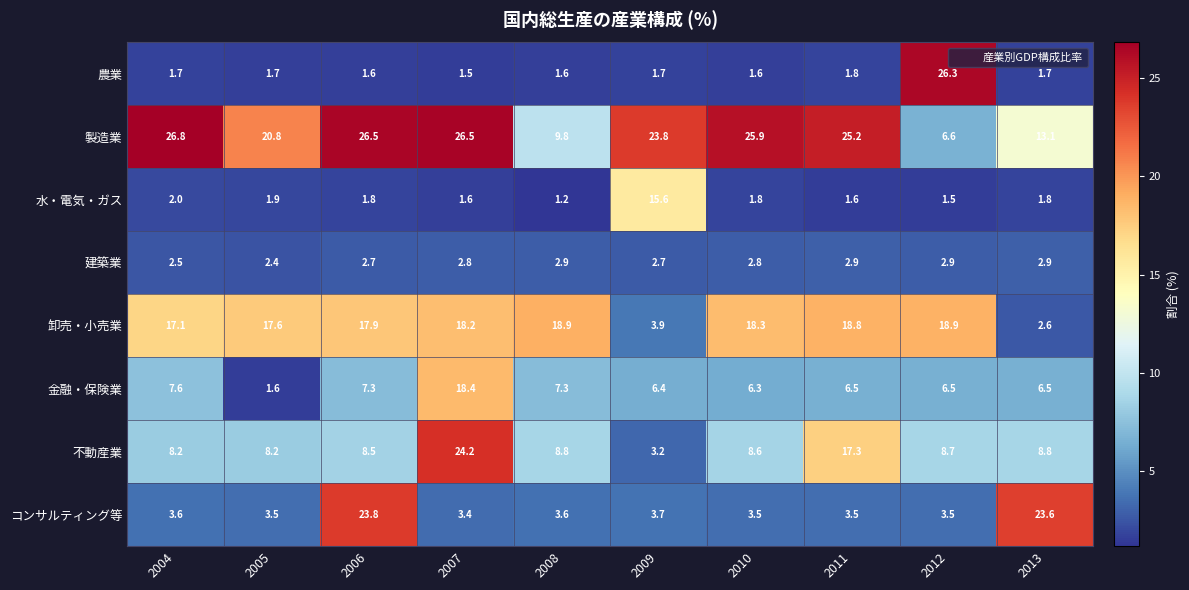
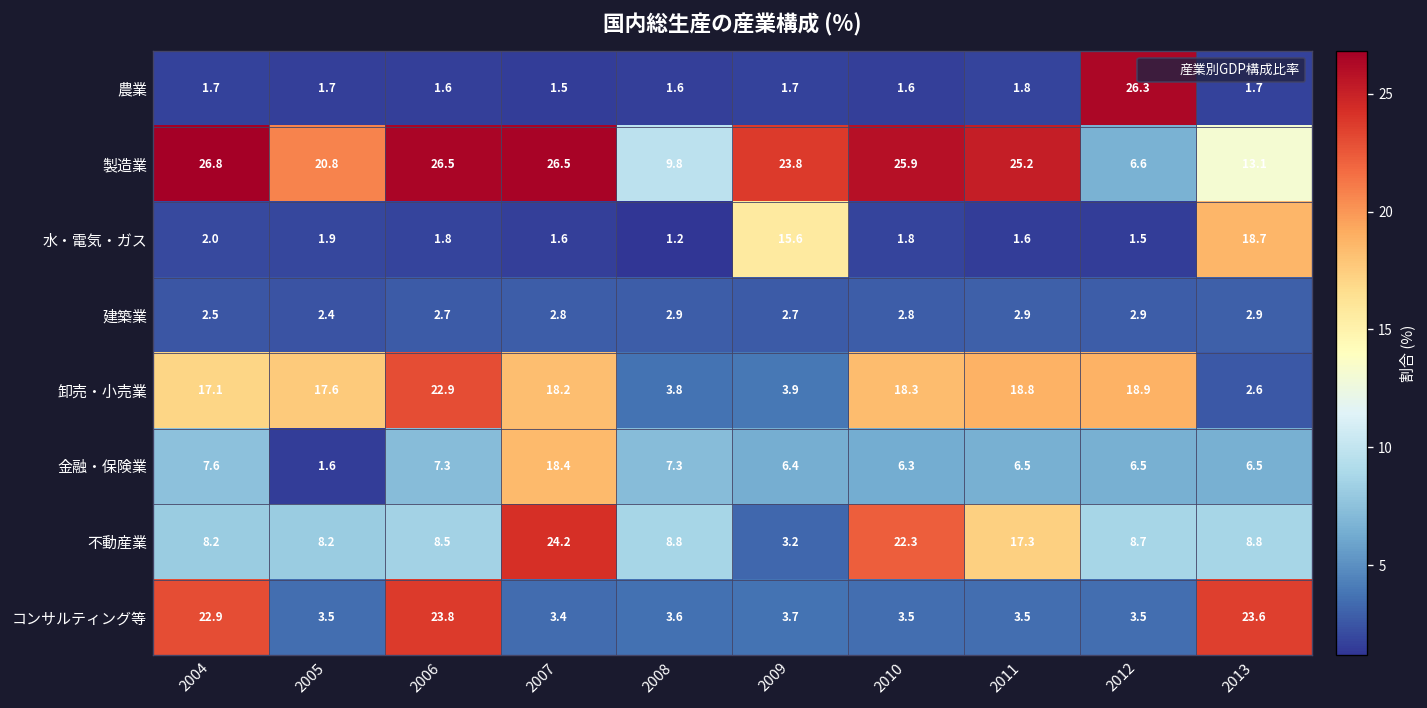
  {
    "農業": {
      "2004": 1.7,
      "2005": 1.7,
      "2006": 1.6,
      "2007": 1.5,
      "2008": 1.6,
      "2009": 1.7,
      "2010": 1.6,
      "2011": 1.8,
      "2012": 26.3,
      "2013": 1.7
    },
    "製造業": {
      "2004": 26.8,
      "2005": 20.8,
      "2006": 26.5,
      "2007": 26.5,
      "2008": 9.8,
      "2009": 23.8,
      "2010": 25.9,
      "2011": 25.2,
      "2012": 6.6
    },
    "水・電気・ガス": {
      "2004": 2.0,
      "2005": 1.9,
      "2006": 1.8,
      "2007": 1.6,
      "2008": 1.2,
      "2009": 15.6,
      "2010": 1.8,
      "2011": 1.6,
      "2012": 1.5,
-     "2013": 1.8
+     "2013": 18.7
    },
    "建築業": {
      "2004": 2.5,
      "2005": 2.4,
      "2006": 2.7,
      "2007": 2.8,
      "2008": 2.9,
      "2009": 2.7,
      "2010": 2.8,
      "2011": 2.9,
      "2012": 2.9,
      "2013": 2.9
    },
    "卸売・小売業": {
      "2004": 17.1,
      "2005": 17.6,
-     "2006": 17.9,
+     "2006": 22.9,
      "2007": 18.2,
-     "2008": 18.9,
+     "2008": 3.8,
      "2009": 3.9,
      "2010": 18.3,
      "2011": 18.8,
      "2012": 18.9,
      "2013": 2.6
    },
    "金融・保険業": {
      "2004": 7.6,
      "2005": 1.6,
      "2006": 7.3,
      "2007": 18.4,
      "2008": 7.3,
      "2009": 6.4,
      "2010": 6.3,
      "2011": 6.5,
      "2012": 6.5,
      "2013": 6.5
    },
    "不動産業": {
      "2004": 8.2,
      "2005": 8.2,
      "2006": 8.5,
      "2007": 24.2,
      "2008": 8.8,
      "2009": 3.2,
-     "2010": 8.6,
+     "2010": 22.3,
      "2011": 17.3,
      "2012": 8.7,
      "2013": 8.8
    },
    "コンサルティング等": {
-     "2004": 3.6,
+     "2004": 22.9,
      "2005": 3.5,
      "2006": 23.8,
      "2007": 3.4,
      "2008": 3.6,
      "2009": 3.7,
      "2010": 3.5,
      "2011": 3.5,
      "2012": 3.5,
      "2013": 23.6
    }
  }
